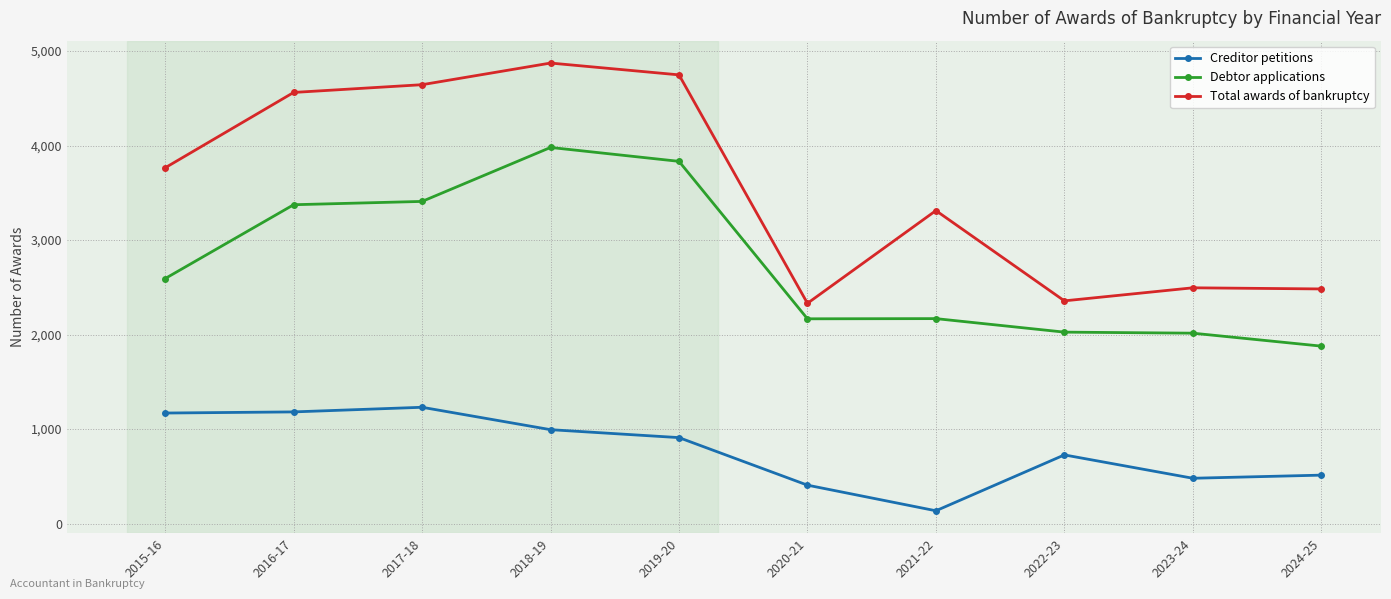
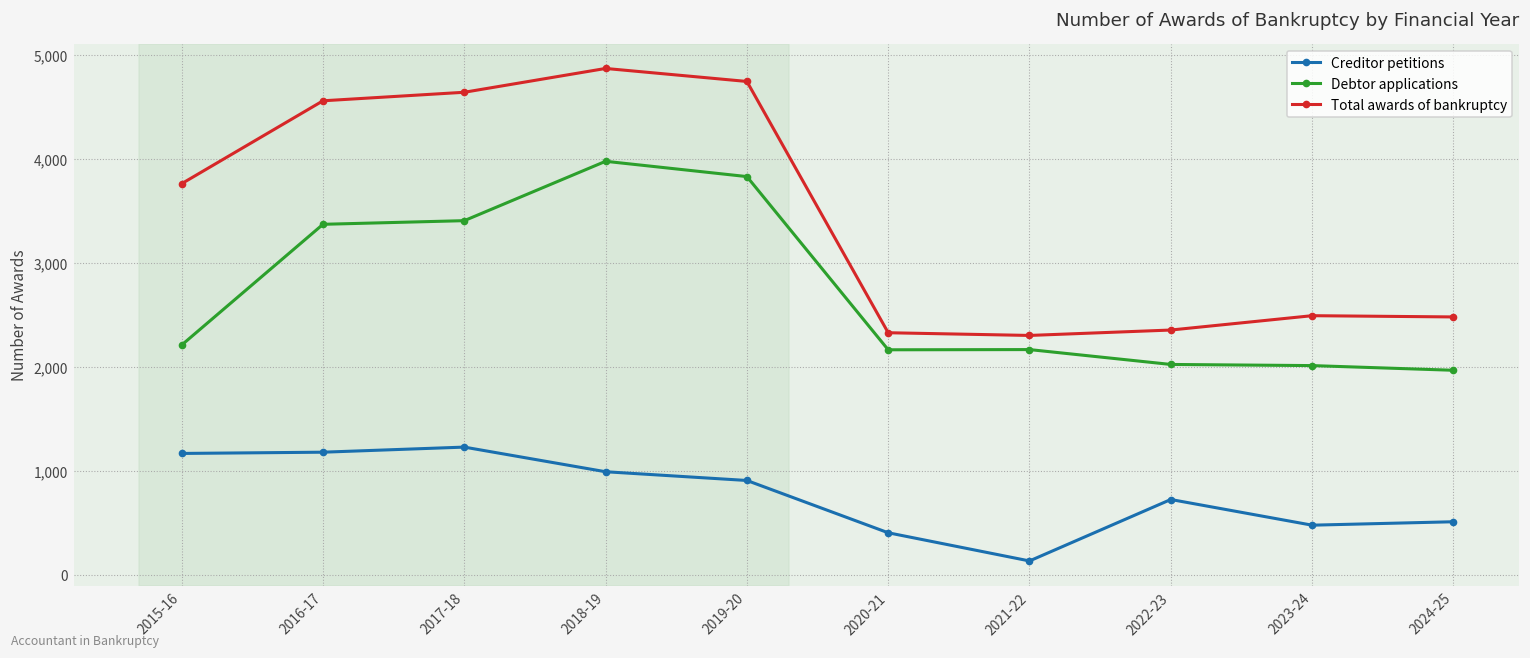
  {
    "Creditor petitions": {
      "2015-16": "1,200",
      "2016-17": "1,200",
      "2017-18": "1,200",
      "2018-19": "1,000",
      "2019-20": "900",
      "2020-21": "400",
      "2021-22": "100",
      "2022-23": "700",
      "2023-24": "500",
      "2024-25": "500"
    },
    "Debtor applications": {
-     "2015-16": "2,600",
+     "2015-16": "2,200",
      "2016-17": "3,400",
      "2017-18": "3,400",
      "2018-19": "4,000",
      "2019-20": "3,800",
      "2020-21": "2,200",
      "2021-22": "2,200",
      "2022-23": "2,000",
      "2023-24": "2,000",
-     "2024-25": "1,900"
+     "2024-25": "2,000"
    },
    "Total awards of bankruptcy": {
      "2015-16": "3,800",
      "2016-17": "4,600",
      "2017-18": "4,600",
      "2018-19": "4,900",
      "2019-20": "4,700",
      "2020-21": "2,300",
-     "2021-22": "3,300",
+     "2021-22": "2,300",
      "2022-23": "2,400",
      "2023-24": "2,500",
      "2024-25": "2,500"
    }
  }
